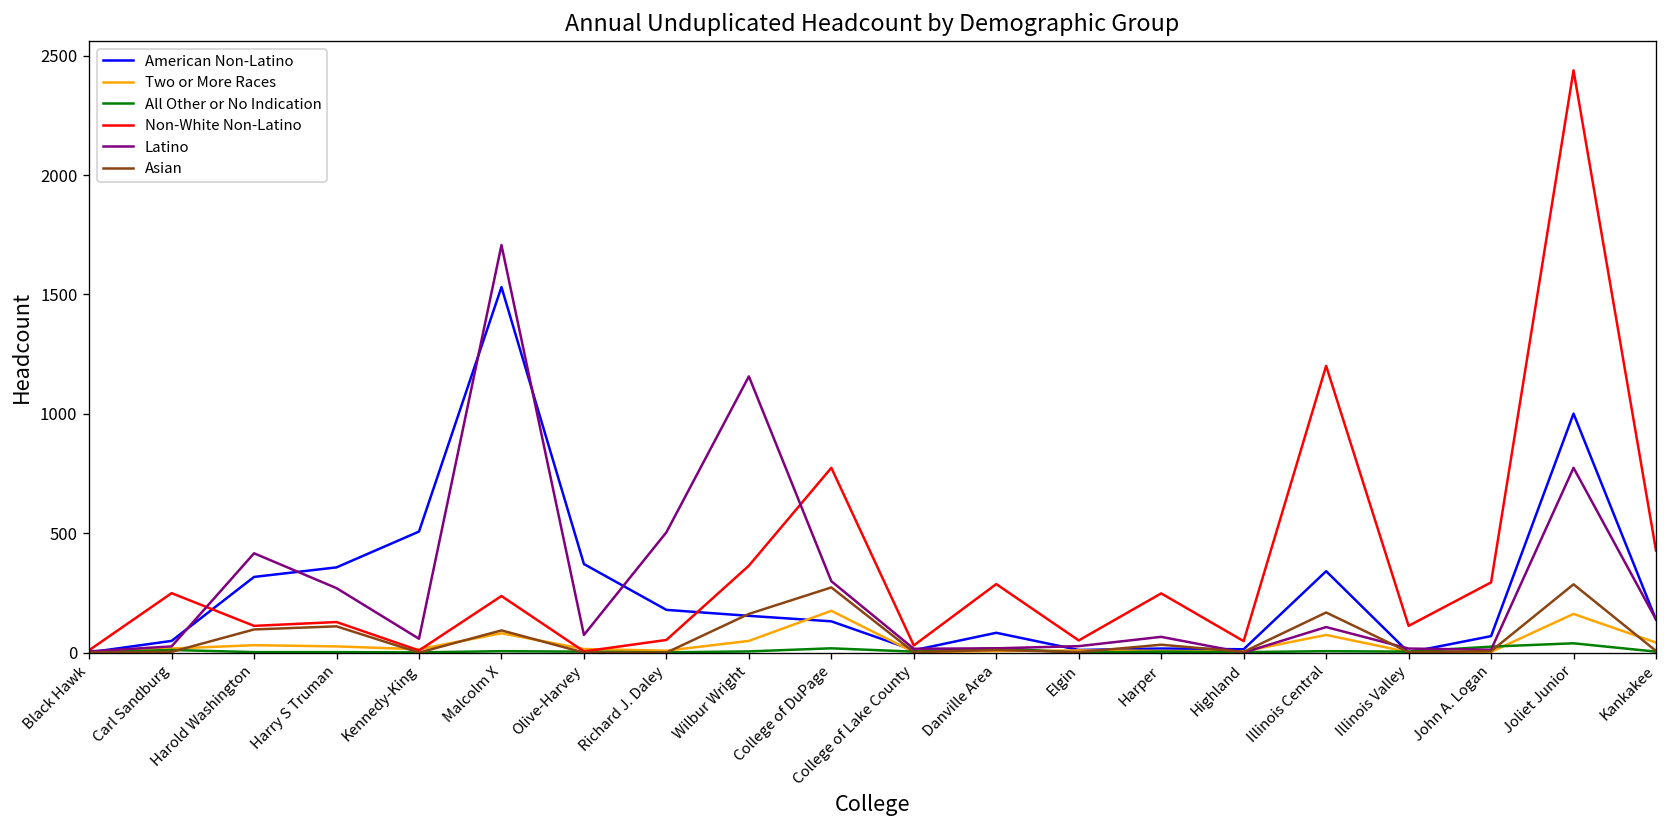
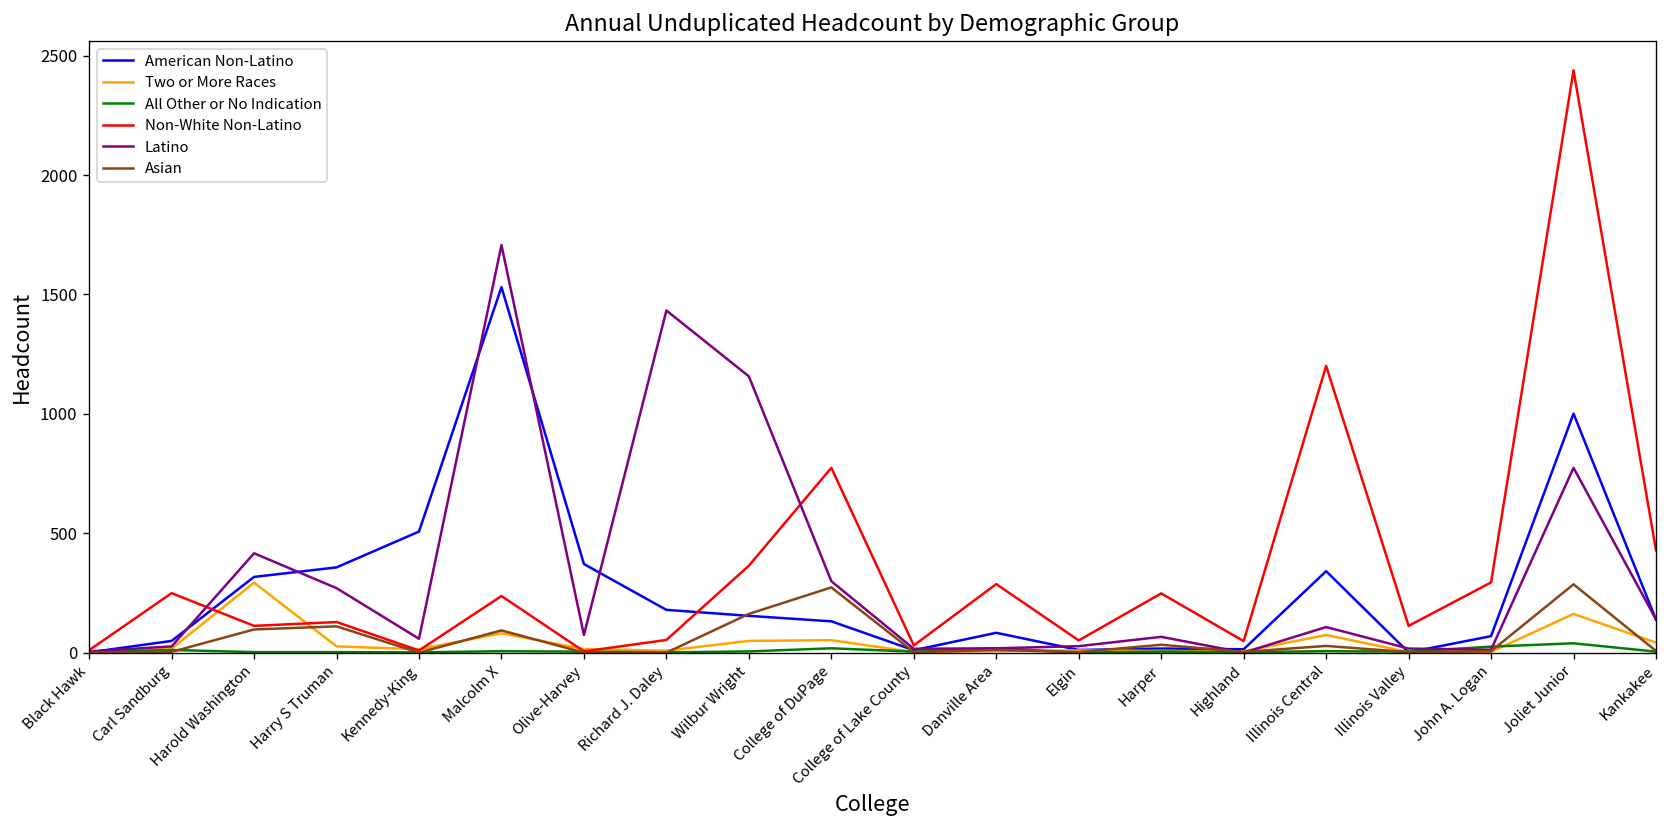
  {
    "American Non-Latino": {
      "Carl Sandburg": 50,
      "Harold Washington": 320,
      "Harry S Truman": 360,
      "Kennedy-King": 510,
      "Malcolm X": 1530,
      "Olive-Harvey": 370,
      "Richard J. Daley": 180,
      "College of DuPage": 130,
      "Danville Area": 80,
      "Illinois Central": 340,
      "John A. Logan": 70,
      "Joliet Junior": 1000
    },
    "Two or More Races": {
-     "Harold Washington": 30,
+     "Harold Washington": 290,
      "Harry S Truman": 30,
      "Wilbur Wright": 50,
-     "College of DuPage": 180,
+     "College of DuPage": 50,
      "Illinois Central": 70,
      "Joliet Junior": 160,
      "Kankakee": 40
    },
    "All Other or No Indication": {
      "Harold Washington": 0,
      "Harry S Truman": 0,
      "Malcolm X": 10,
      "Wilbur Wright": 10,
      "College of DuPage": 20,
      "Illinois Central": 10,
      "John A. Logan": 30,
      "Joliet Junior": 40
    },
    "Non-White Non-Latino": {
      "Carl Sandburg": 250,
      "Harold Washington": 110,
      "Harry S Truman": 130,
      "Malcolm X": 240,
      "Richard J. Daley": 50,
      "Wilbur Wright": 360,
      "College of DuPage": 770,
      "College of Lake County": 30,
      "Danville Area": 290,
      "Elgin": 50,
      "Harper": 250,
      "Highland": 50,
      "Illinois Central": 1200,
      "Illinois Valley": 110,
      "John A. Logan": 290,
      "Joliet Junior": 2440,
      "Kankakee": 430
    },
    "Latino": {
      "Harold Washington": 420,
      "Harry S Truman": 270,
      "Kennedy-King": 60,
      "Malcolm X": 1710,
      "Olive-Harvey": 70,
-     "Richard J. Daley": 500,
+     "Richard J. Daley": 1430,
      "Wilbur Wright": 1160,
      "College of DuPage": 300,
      "Elgin": 30,
      "Harper": 70,
      "Illinois Central": 110,
      "Joliet Junior": 770
    },
    "Asian": {
      "Harold Washington": 100,
      "Harry S Truman": 110,
      "College of DuPage": 270,
      "Harper": 30,
-     "Illinois Central": 170,
+     "Illinois Central": 30,
      "Joliet Junior": 290
    }
  }
